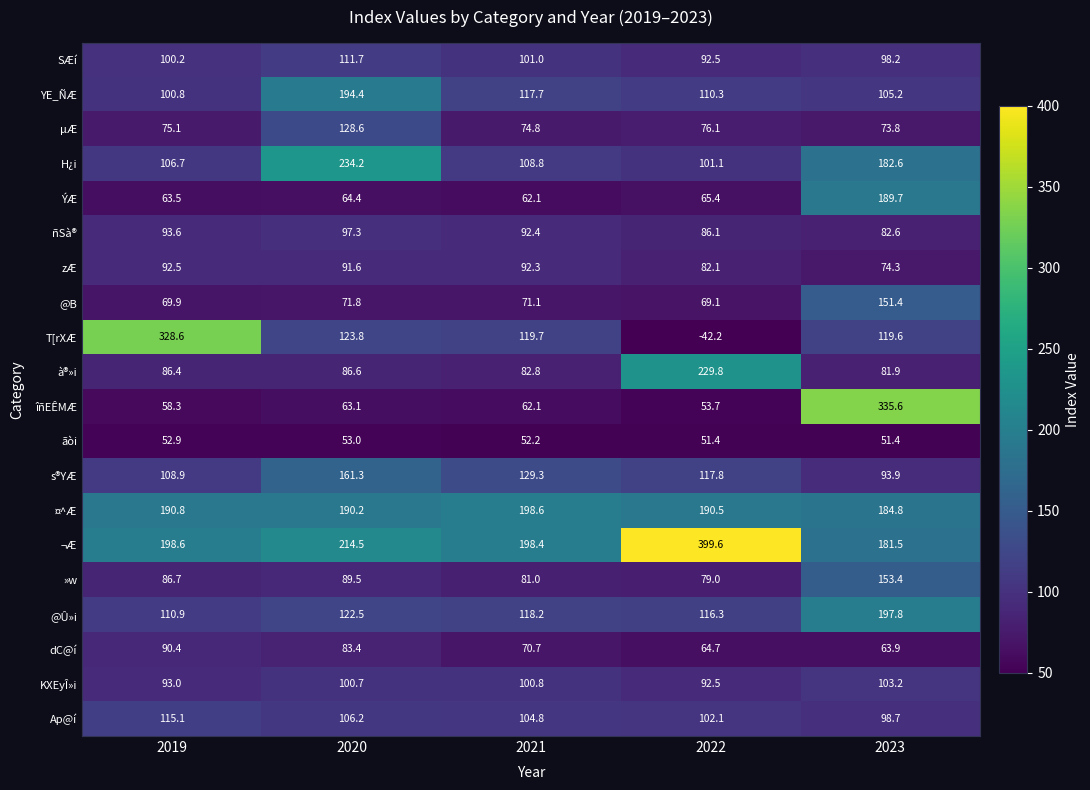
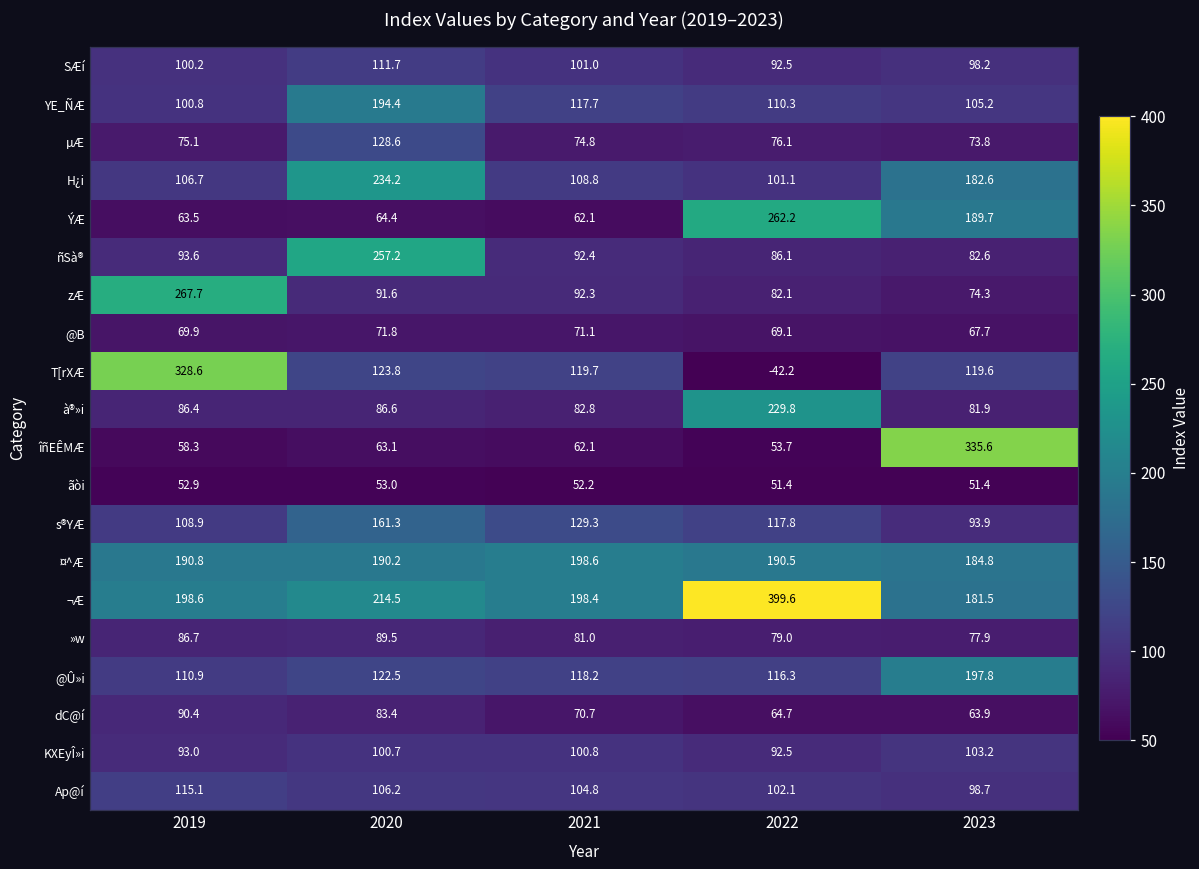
  {
    "SÆí": {
      "2019": 100.2,
      "2020": 111.7,
      "2021": 101.0,
      "2022": 92.5,
      "2023": 98.2
    },
    "YE_ÑÆ": {
      "2019": 100.8,
      "2020": 194.4,
      "2021": 117.7,
      "2022": 110.3,
      "2023": 105.2
    },
    "µÆ": {
      "2019": 75.1,
      "2020": 128.6,
      "2021": 74.8,
      "2022": 76.1,
      "2023": 73.8
    },
    "H¿i": {
      "2019": 106.7,
      "2020": 234.2,
      "2021": 108.8,
      "2022": 101.1,
      "2023": 182.6
    },
    "ÝÆ": {
      "2019": 63.5,
      "2020": 64.4,
      "2021": 62.1,
-     "2022": 65.4,
+     "2022": 262.2,
      "2023": 189.7
    },
    "ñSà®": {
      "2019": 93.6,
-     "2020": 97.3,
+     "2020": 257.2,
      "2021": 92.4,
      "2022": 86.1,
      "2023": 82.6
    },
    "zÆ": {
-     "2019": 92.5,
+     "2019": 267.7,
      "2020": 91.6,
      "2021": 92.3,
      "2022": 82.1,
      "2023": 74.3
    },
    "@B": {
      "2019": 69.9,
      "2020": 71.8,
      "2021": 71.1,
      "2022": 69.1,
-     "2023": 151.4
+     "2023": 67.7
    },
    "T[rXÆ": {
      "2019": 328.6,
      "2020": 123.8,
      "2021": 119.7,
      "2022": -42.2,
      "2023": 119.6
    },
    "à®»i": {
      "2019": 86.4,
      "2020": 86.6,
      "2021": 82.8,
      "2022": 229.8,
      "2023": 81.9
    },
    "îñEÊMÆ": {
      "2019": 58.3,
      "2020": 63.1,
      "2021": 62.1,
      "2022": 53.7,
      "2023": 335.6
    },
    "ãòi": {
      "2019": 52.9,
      "2020": 53.0,
      "2021": 52.2,
      "2022": 51.4,
      "2023": 51.4
    },
    "s®YÆ": {
      "2019": 108.9,
      "2020": 161.3,
      "2021": 129.3,
      "2022": 117.8,
      "2023": 93.9
    },
    "¤^Æ": {
      "2019": 190.8,
      "2020": 190.2,
      "2021": 198.6,
      "2022": 190.5,
      "2023": 184.8
    },
    "¬Æ": {
      "2019": 198.6,
      "2020": 214.5,
      "2021": 198.4,
      "2022": 399.6,
      "2023": 181.5
    },
    "»w": {
      "2019": 86.7,
      "2020": 89.5,
      "2021": 81.0,
      "2022": 79.0,
-     "2023": 153.4
+     "2023": 77.9
    },
    "@Û»i": {
      "2019": 110.9,
      "2020": 122.5,
      "2021": 118.2,
      "2022": 116.3,
      "2023": 197.8
    },
    "dC@í": {
      "2019": 90.4,
      "2020": 83.4,
      "2021": 70.7,
      "2022": 64.7,
      "2023": 63.9
    },
    "KXEyÎ»i": {
      "2019": 93.0,
      "2020": 100.7,
      "2021": 100.8,
      "2022": 92.5,
      "2023": 103.2
    },
    "Ap@í": {
      "2019": 115.1,
      "2020": 106.2,
      "2021": 104.8,
      "2022": 102.1,
      "2023": 98.7
    }
  }
